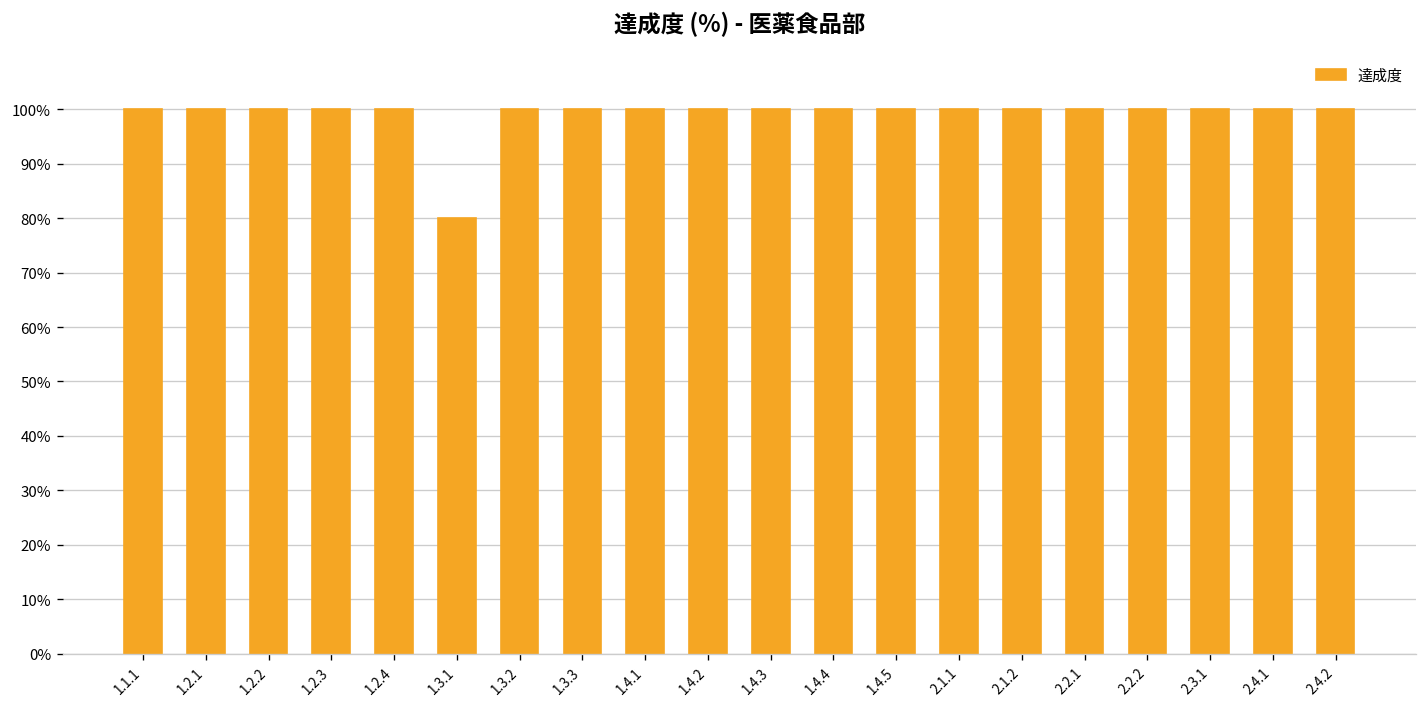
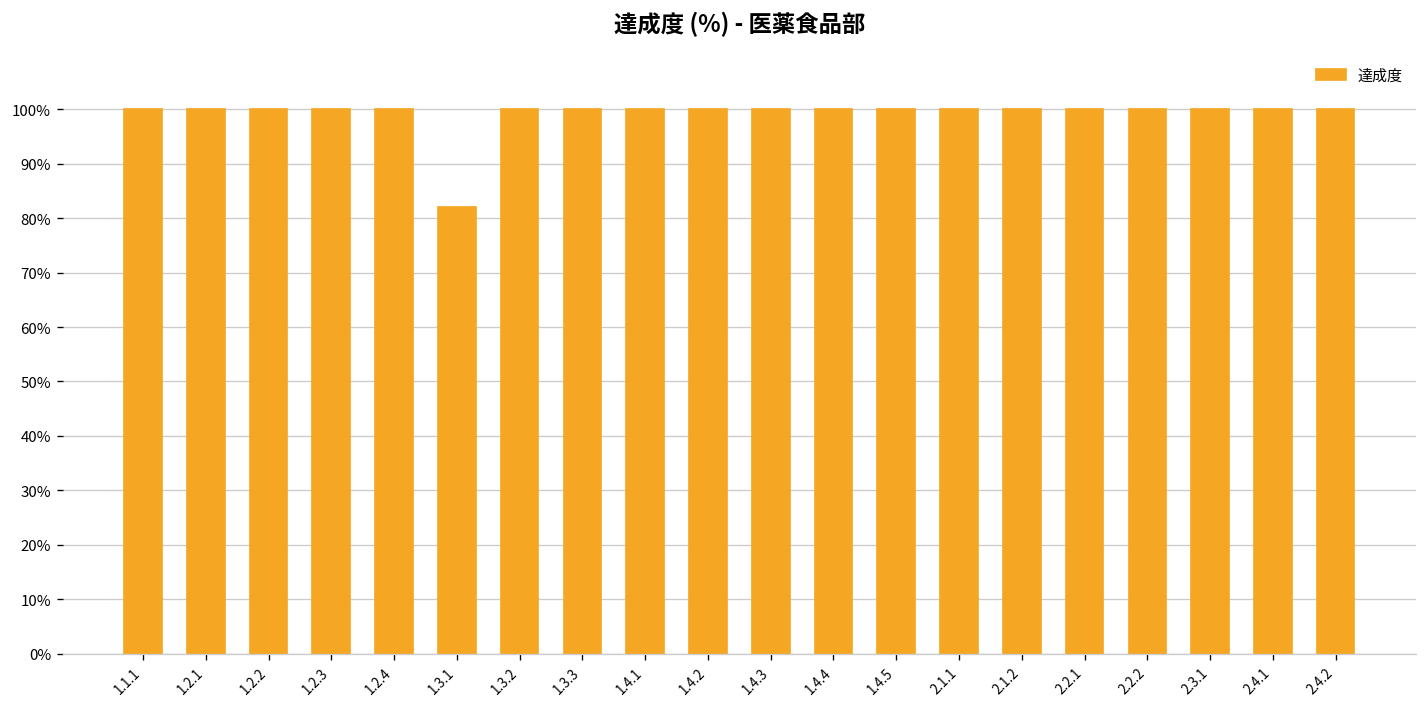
  {
    "1.1.1": "100%",
    "1.2.1": "100%",
    "1.2.2": "100%",
    "1.2.3": "100%",
    "1.2.4": "100%",
-   "1.3.1": "80%",
+   "1.3.1": "82%",
    "1.3.2": "100%",
    "1.3.3": "100%",
    "1.4.1": "100%",
    "1.4.2": "100%",
    "1.4.3": "100%",
    "1.4.4": "100%",
    "1.4.5": "100%",
    "2.1.1": "100%",
    "2.1.2": "100%",
    "2.2.1": "100%",
    "2.2.2": "100%",
    "2.3.1": "100%",
    "2.4.1": "100%",
    "2.4.2": "100%"
  }
